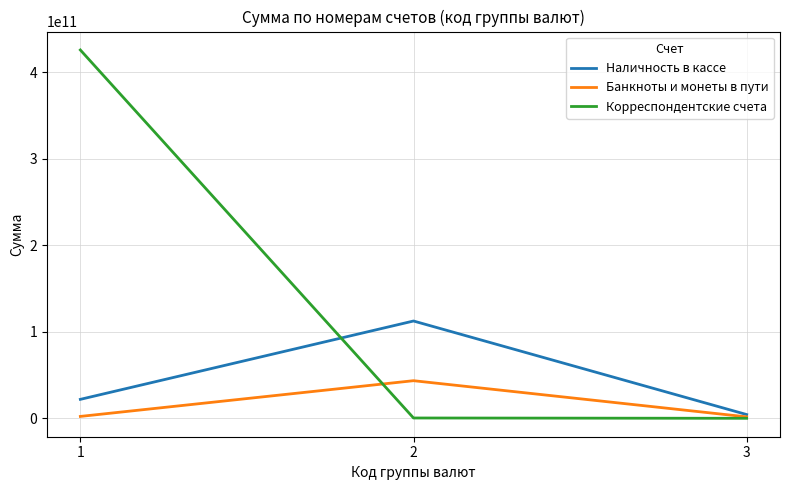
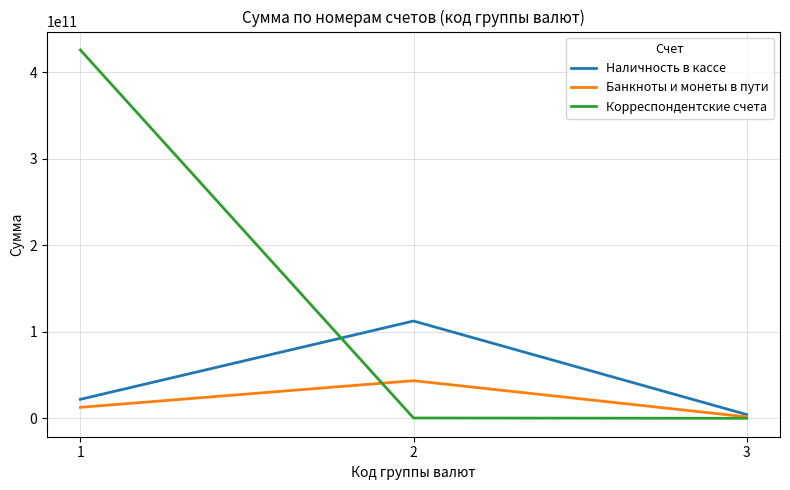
  {
    "Наличность в кассе": {
      "1": 20000000000,
      "2": 110000000000
    },
    "Банкноты и монеты в пути": {
-     "1": 0,
+     "1": 10000000000,
      "2": 40000000000
    },
    "Корреспондентские счета": {
      "1": 430000000000,
      "2": 0
    }
  }
